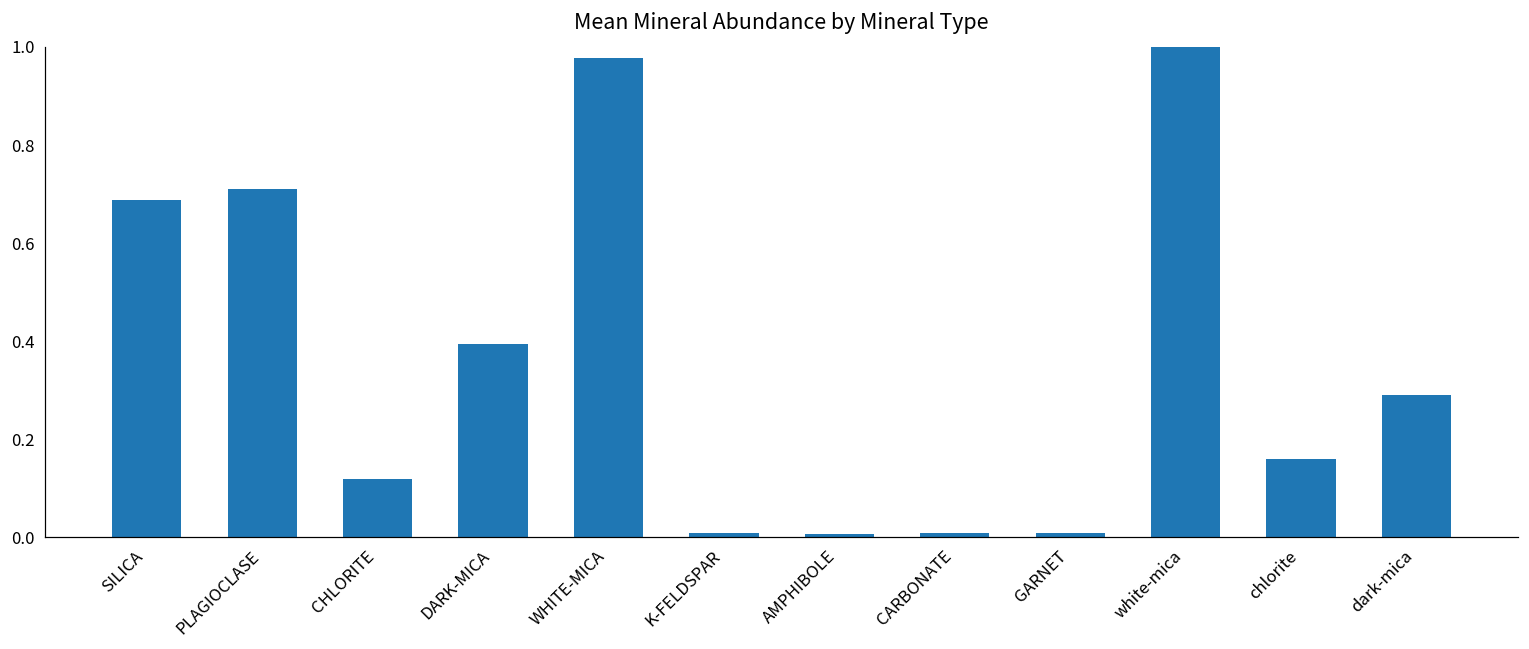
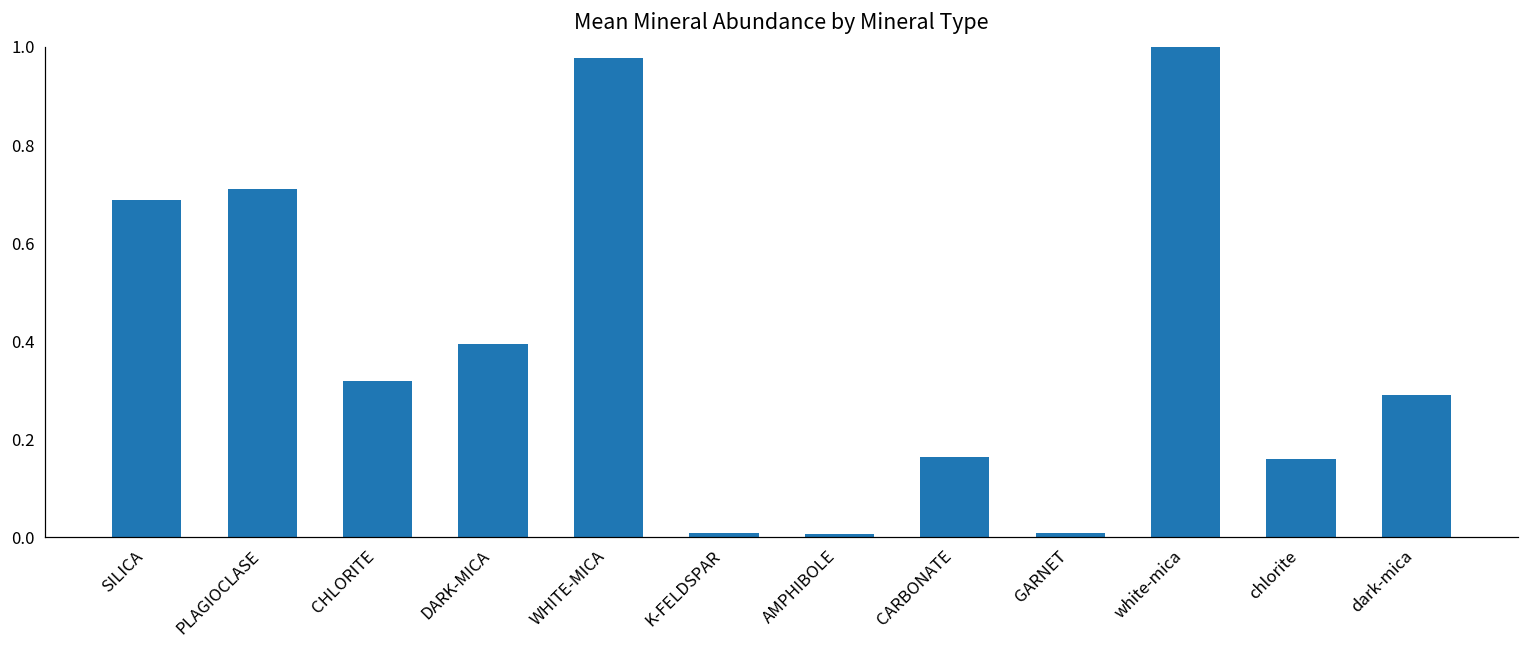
  {
    "SILICA": 0.69,
    "PLAGIOCLASE": 0.71,
-   "CHLORITE": 0.12,
+   "CHLORITE": 0.32,
    "DARK-MICA": 0.39,
    "WHITE-MICA": 0.98,
    "K-FELDSPAR": 0.01,
    "AMPHIBOLE": 0.01,
-   "CARBONATE": 0.01,
+   "CARBONATE": 0.16,
    "GARNET": 0.01,
    "white-mica": 1.00,
    "chlorite": 0.16,
    "dark-mica": 0.29
  }
